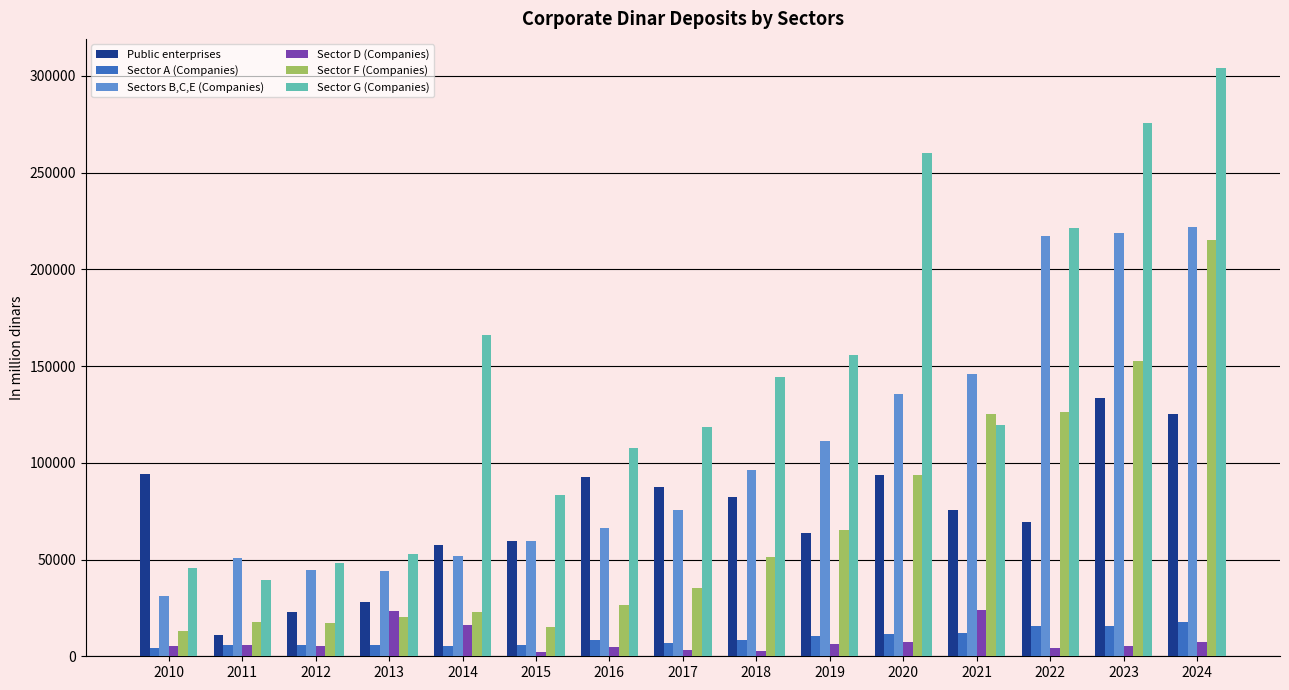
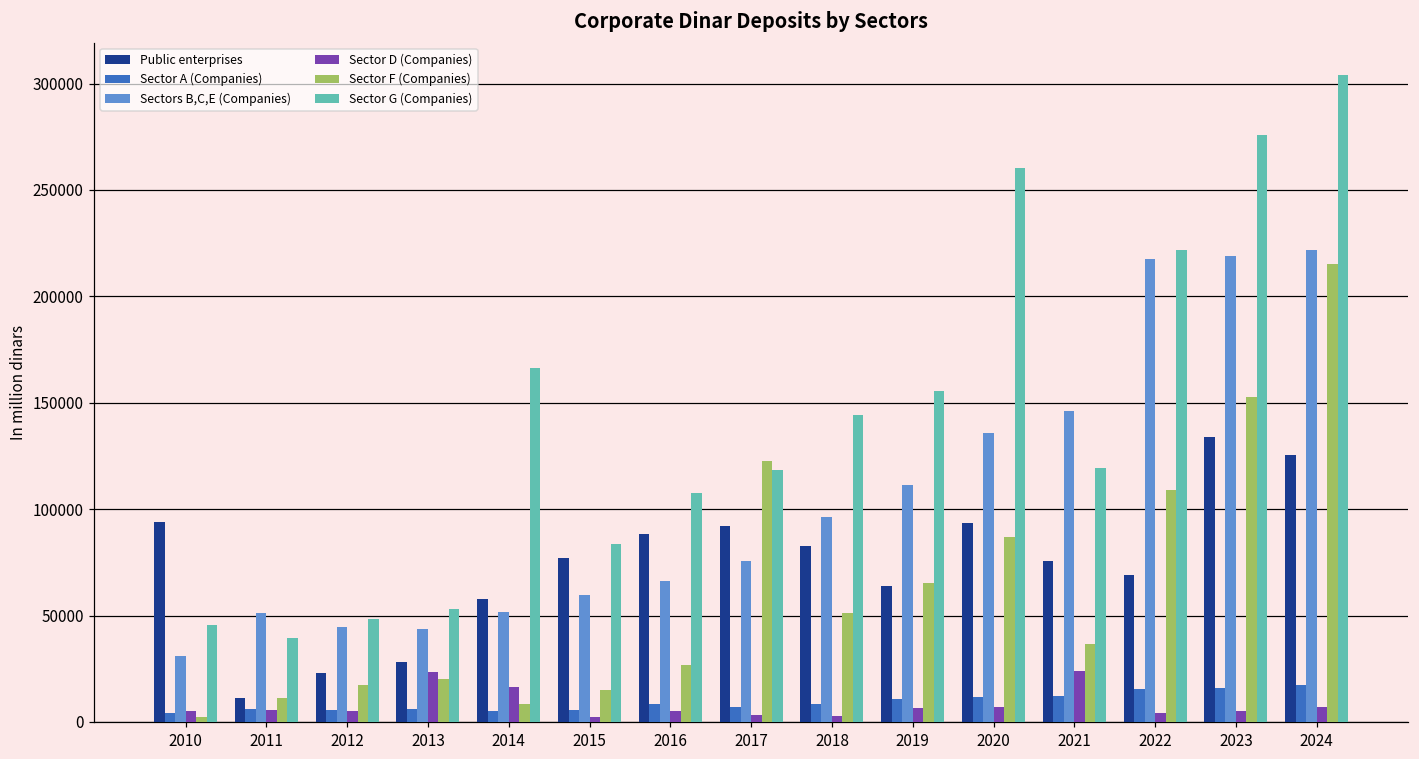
  {
    "Public enterprises": {
      "2010": 94000,
      "2011": 11000,
      "2012": 23000,
      "2013": 28000,
      "2014": 58000,
-     "2015": 59000,
-     "2016": 92000,
-     "2017": 88000,
+     "2015": 77000,
+     "2016": 88000,
+     "2017": 92000,
      "2018": 83000,
      "2019": 64000,
      "2020": 94000,
      "2021": 76000,
      "2022": 69000,
      "2023": 134000,
      "2024": 125000
    },
    "Sector D (Companies)": {
      "2010": 5000,
      "2011": 6000,
      "2012": 5000,
      "2013": 24000,
      "2014": 16000,
      "2015": 2000,
      "2016": 5000,
      "2017": 3000,
      "2018": 3000,
      "2019": 6000,
      "2020": 7000,
      "2021": 24000,
      "2022": 4000,
      "2023": 5000,
      "2024": 7000
    },
    "Sector F (Companies)": {
-     "2010": 13000,
-     "2011": 18000,
+     "2010": 2000,
+     "2011": 11000,
      "2012": 17000,
      "2013": 20000,
-     "2014": 23000,
+     "2014": 8000,
      "2015": 15000,
      "2016": 27000,
-     "2017": 35000,
+     "2017": 123000,
      "2018": 51000,
      "2019": 65000,
-     "2020": 94000,
-     "2021": 125000,
-     "2022": 126000,
+     "2020": 87000,
+     "2021": 37000,
+     "2022": 109000,
      "2023": 153000,
      "2024": 215000
    },
    "Sector G (Companies)": {
      "2010": 45000,
      "2011": 39000,
      "2012": 48000,
      "2013": 53000,
      "2014": 166000,
      "2015": 83000,
      "2016": 107000,
      "2017": 119000,
      "2018": 144000,
      "2019": 156000,
      "2020": 260000,
      "2021": 119000,
      "2022": 222000,
      "2023": 276000,
      "2024": 304000
    }
  }
